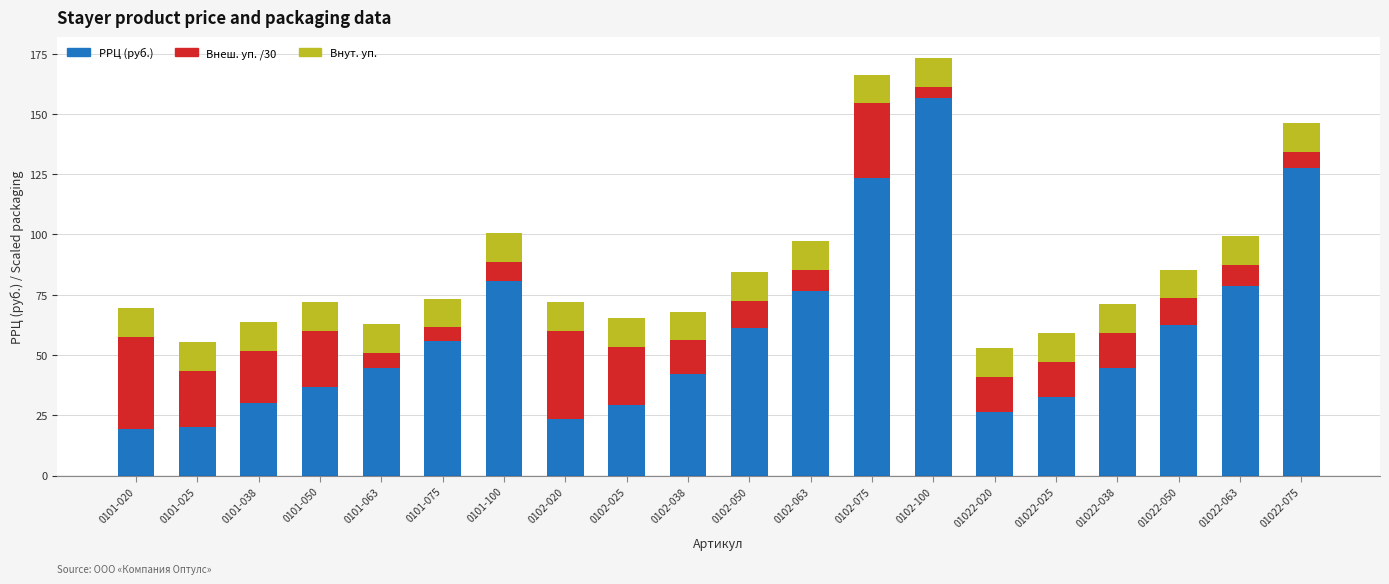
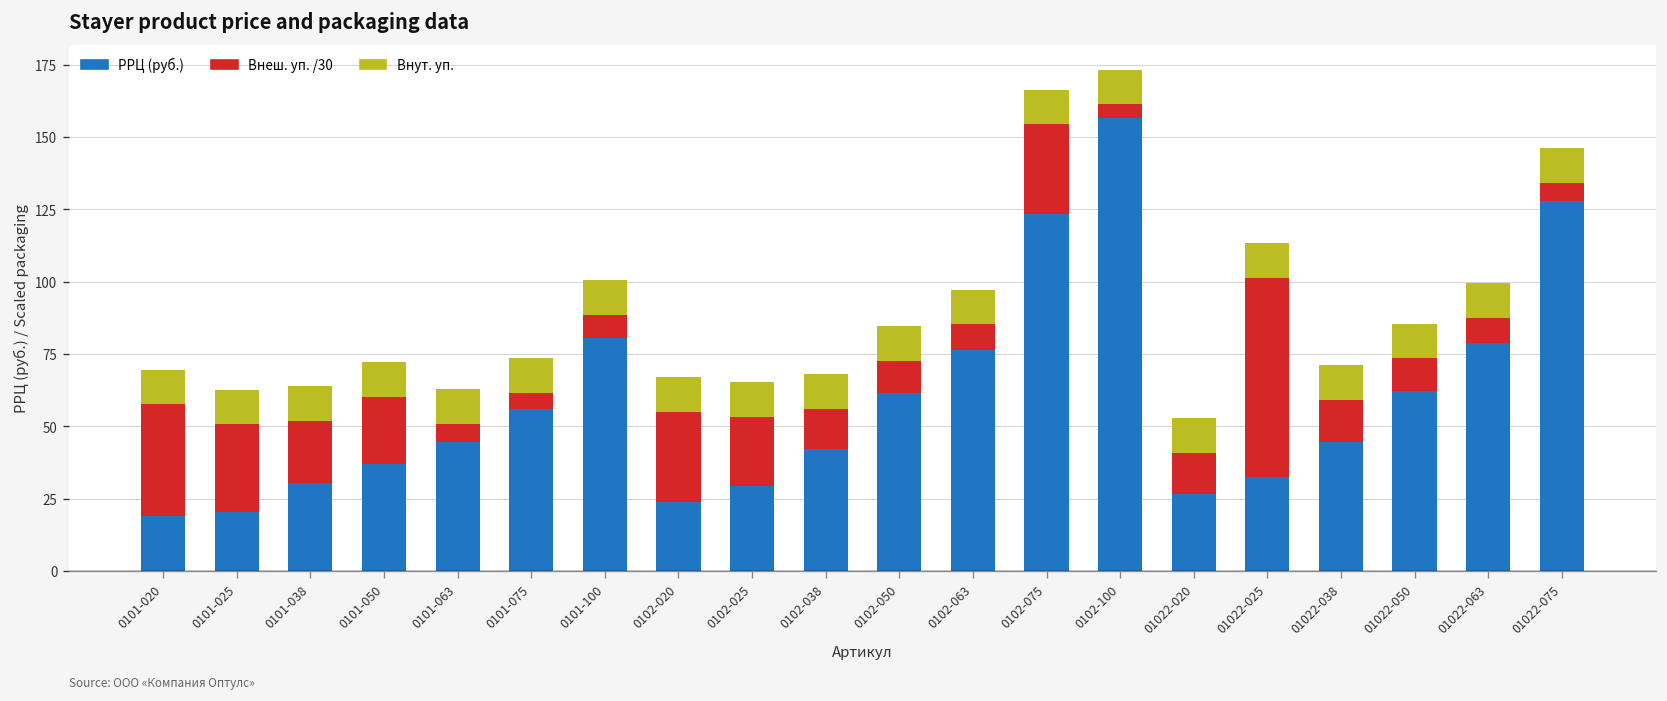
  {
    "Внеш. уп. /30": {
      "0101-020": 38,
-     "0101-025": 23,
+     "0101-025": 30,
      "0101-038": 22,
      "0101-050": 23,
      "0101-063": 7,
      "0101-075": 5,
      "0101-100": 8,
-     "0102-020": 36,
+     "0102-020": 31,
      "0102-025": 24,
      "0102-038": 14,
      "0102-050": 11,
      "0102-063": 9,
      "0102-075": 31,
      "0102-100": 5,
      "01022-020": 14,
-     "01022-025": 14,
+     "01022-025": 69,
      "01022-038": 14,
      "01022-050": 11,
      "01022-063": 9,
      "01022-075": 6
    },
    "Внут. уп.": {
      "0101-020": 12,
      "0101-025": 12,
      "0101-038": 12,
      "0101-050": 12,
      "0101-063": 12,
      "0101-075": 12,
      "0101-100": 12,
      "0102-020": 12,
      "0102-025": 12,
      "0102-038": 12,
      "0102-050": 12,
      "0102-063": 12,
      "0102-075": 12,
      "0102-100": 12,
      "01022-020": 12,
      "01022-025": 12,
      "01022-038": 12,
      "01022-050": 12,
      "01022-063": 12,
      "01022-075": 12
    }
  }
